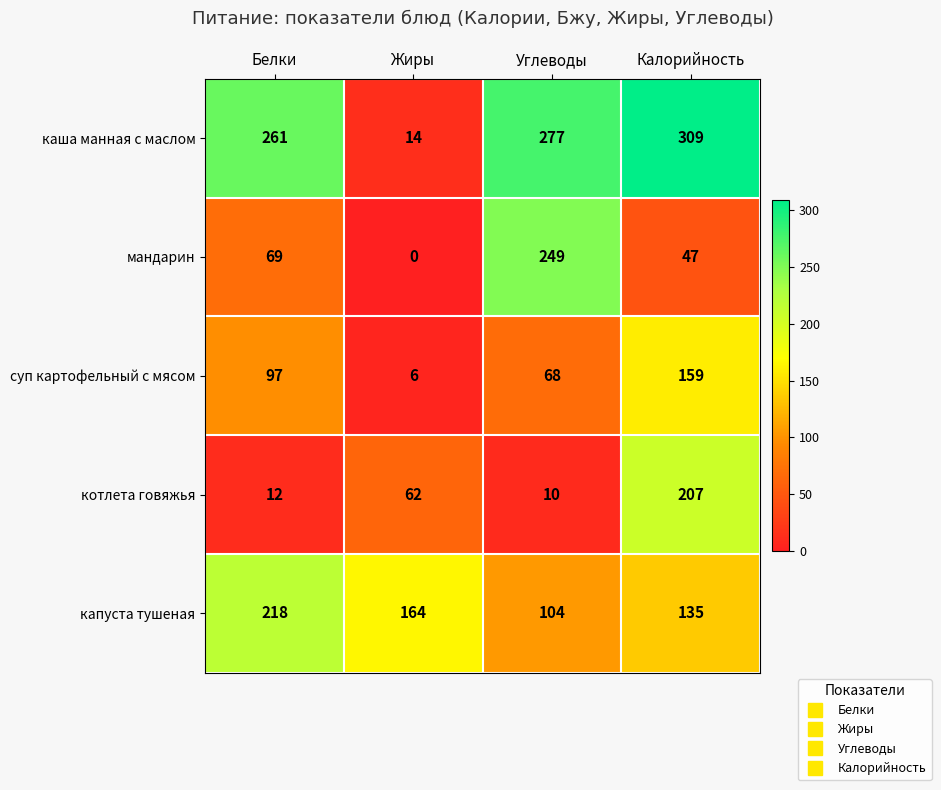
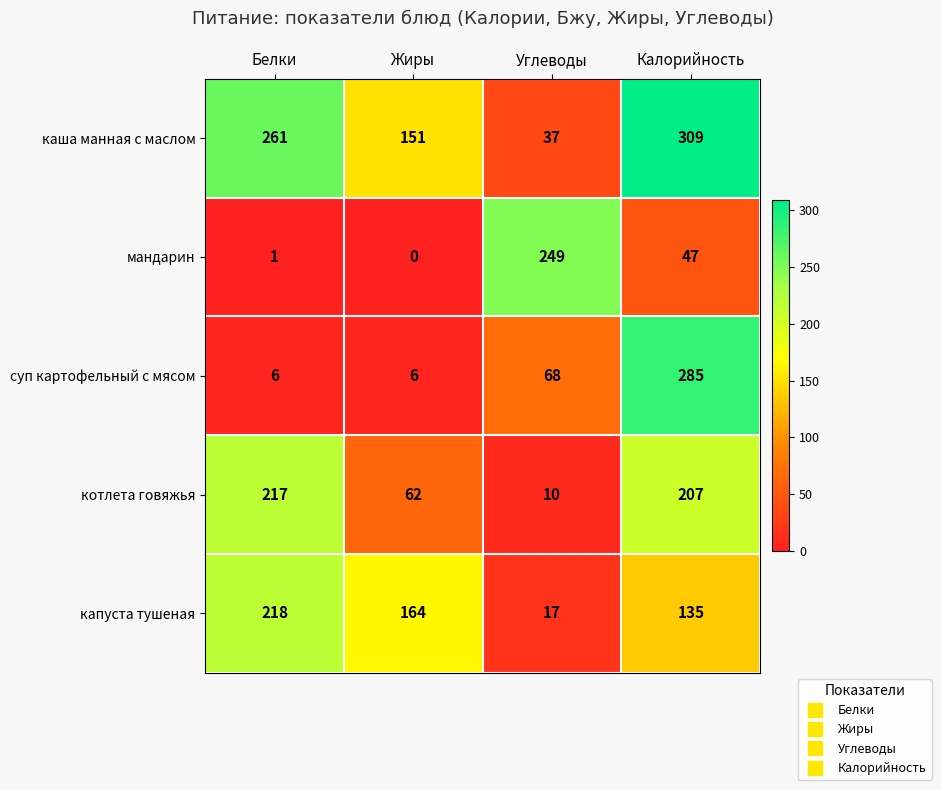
  {
    "каша манная с маслом": {
      "Белки": 261,
-     "Жиры": 14,
-     "Углеводы": 277,
+     "Жиры": 151,
+     "Углеводы": 37,
      "Калорийность": 309
    },
    "мандарин": {
-     "Белки": 69,
+     "Белки": 1,
      "Жиры": 0,
      "Углеводы": 249,
      "Калорийность": 47
    },
    "суп картофельный с мясом": {
-     "Белки": 97,
+     "Белки": 6,
      "Жиры": 6,
      "Углеводы": 68,
-     "Калорийность": 159
+     "Калорийность": 285
    },
    "котлета говяжья": {
-     "Белки": 12,
+     "Белки": 217,
      "Жиры": 62,
      "Углеводы": 10,
      "Калорийность": 207
    },
    "капуста тушеная": {
      "Белки": 218,
      "Жиры": 164,
-     "Углеводы": 104,
+     "Углеводы": 17,
      "Калорийность": 135
    }
  }
